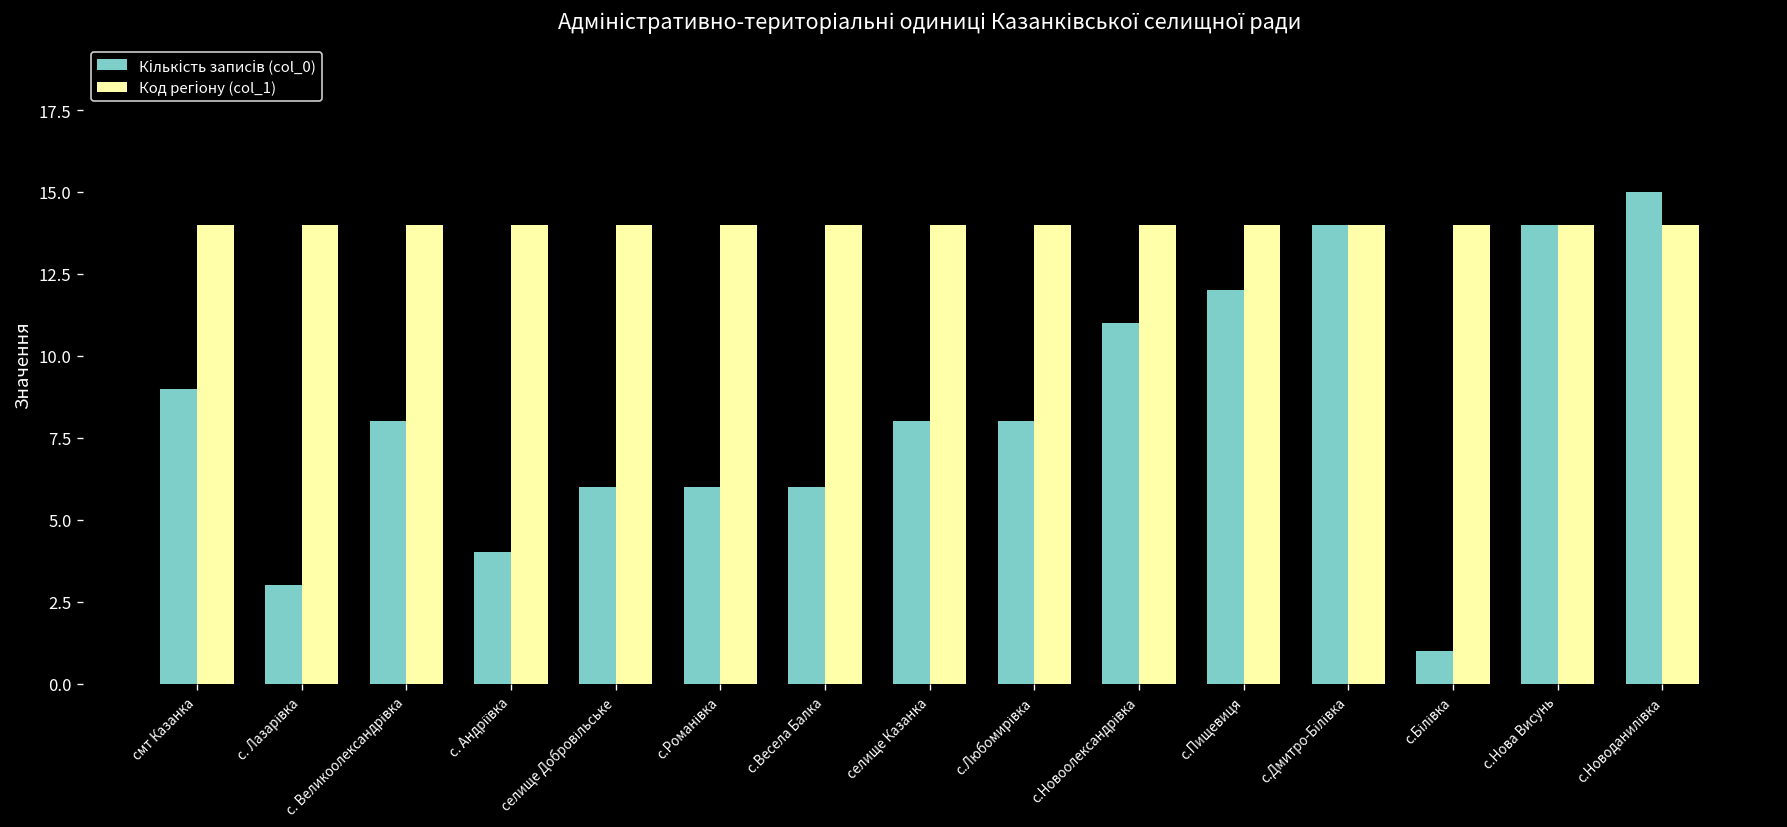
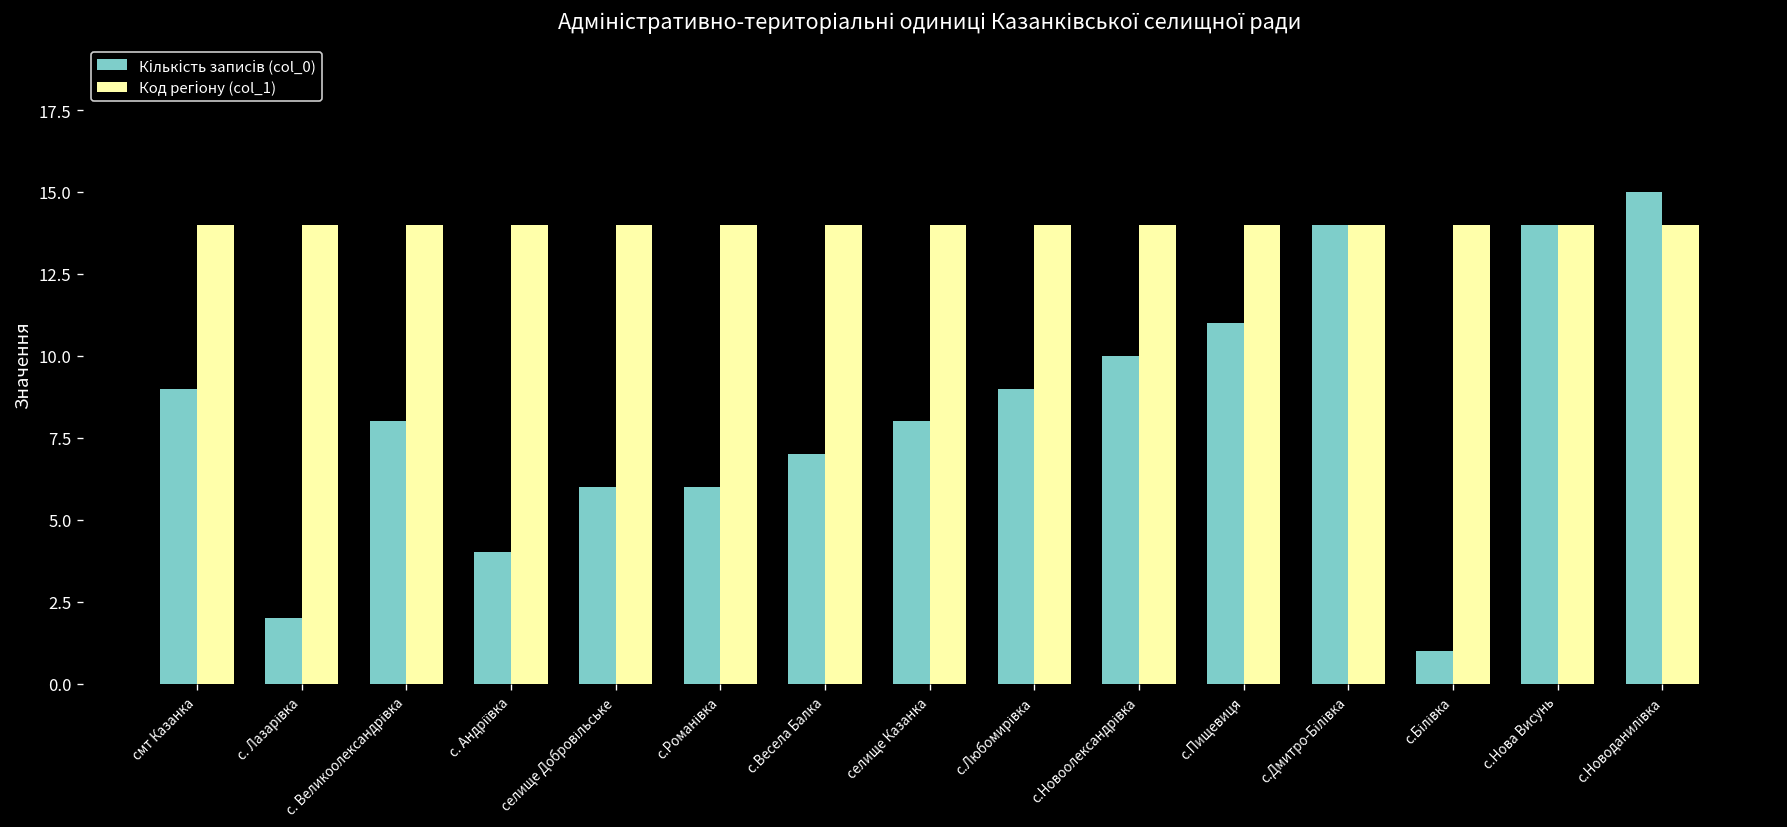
  {
    "Кількість записів (col_0)": {
      "смт Казанка": 9,
-     "с. Лазарівка": 3,
+     "с. Лазарівка": 2,
      "с. Великоолександрівка": 8,
      "с. Андріївка": 4,
      "селище Добровільське": 6,
      "с.Романівка": 6,
-     "с.Весела Балка": 6,
+     "с.Весела Балка": 7,
      "селище Казанка": 8,
-     "с.Любомирівка": 8,
-     "с.Новоолександрівка": 11,
-     "с.Пищевиця": 12,
+     "с.Любомирівка": 9,
+     "с.Новоолександрівка": 10,
+     "с.Пищевиця": 11,
      "с.Дмитро-Білівка": 14,
      "с.Білівка": 1,
      "с.Нова Висунь": 14,
      "с.Новоданилівка": 15
    },
    "Код регіону (col_1)": {
      "смт Казанка": 14,
      "с. Лазарівка": 14,
      "с. Великоолександрівка": 14,
      "с. Андріївка": 14,
      "селище Добровільське": 14,
      "с.Романівка": 14,
      "с.Весела Балка": 14,
      "селище Казанка": 14,
      "с.Любомирівка": 14,
      "с.Новоолександрівка": 14,
      "с.Пищевиця": 14,
      "с.Дмитро-Білівка": 14,
      "с.Білівка": 14,
      "с.Нова Висунь": 14,
      "с.Новоданилівка": 14
    }
  }
